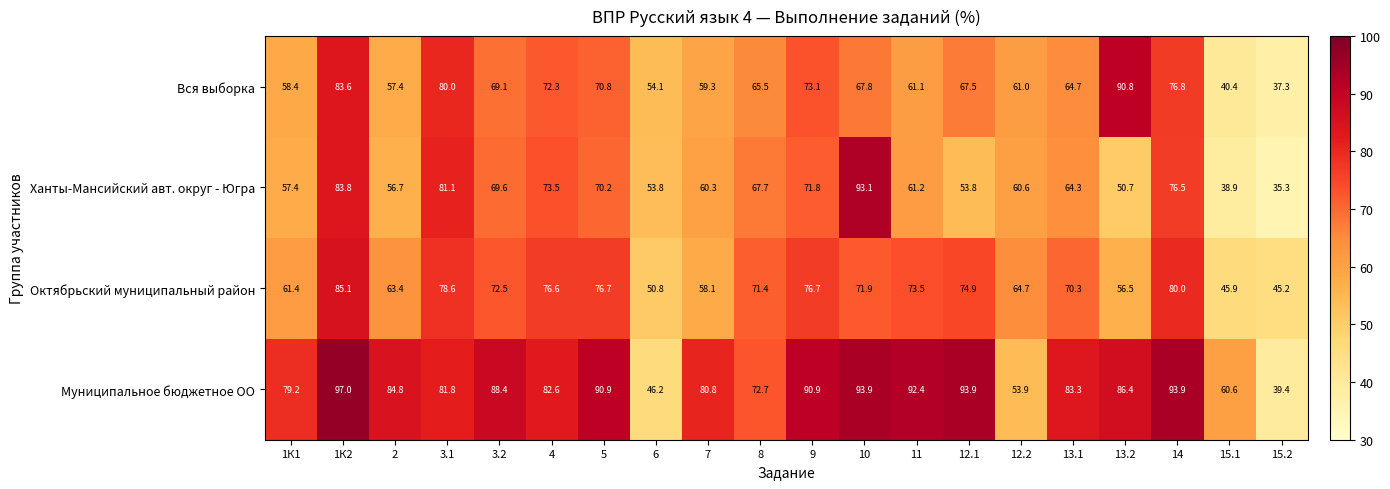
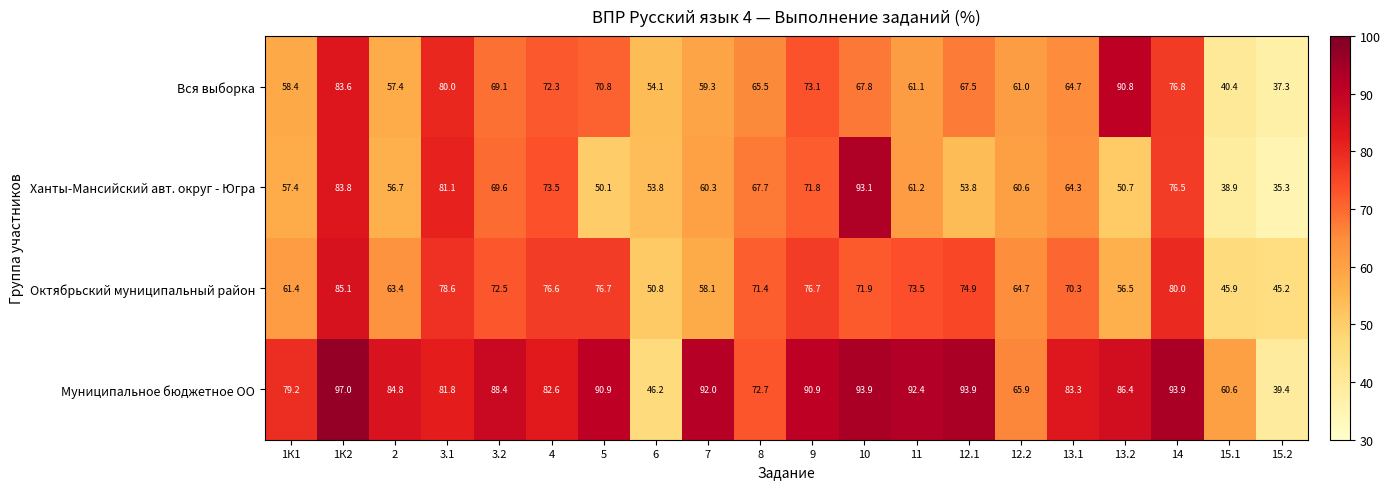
  {
    "Вся выборка": {
      "1К1": 58.4,
      "1К2": 83.6,
      "2": 57.4,
      "3.1": 80.0,
      "3.2": 69.1,
      "4": 72.3,
      "5": 70.8,
      "6": 54.1,
      "7": 59.3,
      "8": 65.5,
      "9": 73.1,
      "10": 67.8,
      "11": 61.1,
      "12.1": 67.5,
      "12.2": 61.0,
      "13.1": 64.7,
      "13.2": 90.8,
      "14": 76.8,
      "15.1": 40.4,
      "15.2": 37.3
    },
    "Ханты-Мансийский авт. округ - Югра": {
      "1К1": 57.4,
      "1К2": 83.8,
      "2": 56.7,
      "3.1": 81.1,
      "3.2": 69.6,
      "4": 73.5,
-     "5": 70.2,
+     "5": 50.1,
      "6": 53.8,
      "7": 60.3,
      "8": 67.7,
      "9": 71.8,
      "10": 93.1,
      "11": 61.2,
      "12.1": 53.8,
      "12.2": 60.6,
      "13.1": 64.3,
      "13.2": 50.7,
      "14": 76.5,
      "15.1": 38.9,
      "15.2": 35.3
    },
    "Октябрьский муниципальный район": {
      "1К1": 61.4,
      "1К2": 85.1,
      "2": 63.4,
      "3.1": 78.6,
      "3.2": 72.5,
      "4": 76.6,
      "5": 76.7,
      "6": 50.8,
      "7": 58.1,
      "8": 71.4,
      "9": 76.7,
      "10": 71.9,
      "11": 73.5,
      "12.1": 74.9,
      "12.2": 64.7,
      "13.1": 70.3,
      "13.2": 56.5,
      "14": 80.0,
      "15.1": 45.9,
      "15.2": 45.2
    },
    "Муниципальное бюджетное ОО": {
      "1К1": 79.2,
      "1К2": 97.0,
      "2": 84.8,
      "3.1": 81.8,
      "3.2": 88.4,
      "4": 82.6,
      "5": 90.9,
      "6": 46.2,
-     "7": 80.8,
+     "7": 92.0,
      "8": 72.7,
      "9": 90.9,
      "10": 93.9,
      "11": 92.4,
      "12.1": 93.9,
-     "12.2": 53.9,
+     "12.2": 65.9,
      "13.1": 83.3,
      "13.2": 86.4,
      "14": 93.9,
      "15.1": 60.6,
      "15.2": 39.4
    }
  }
